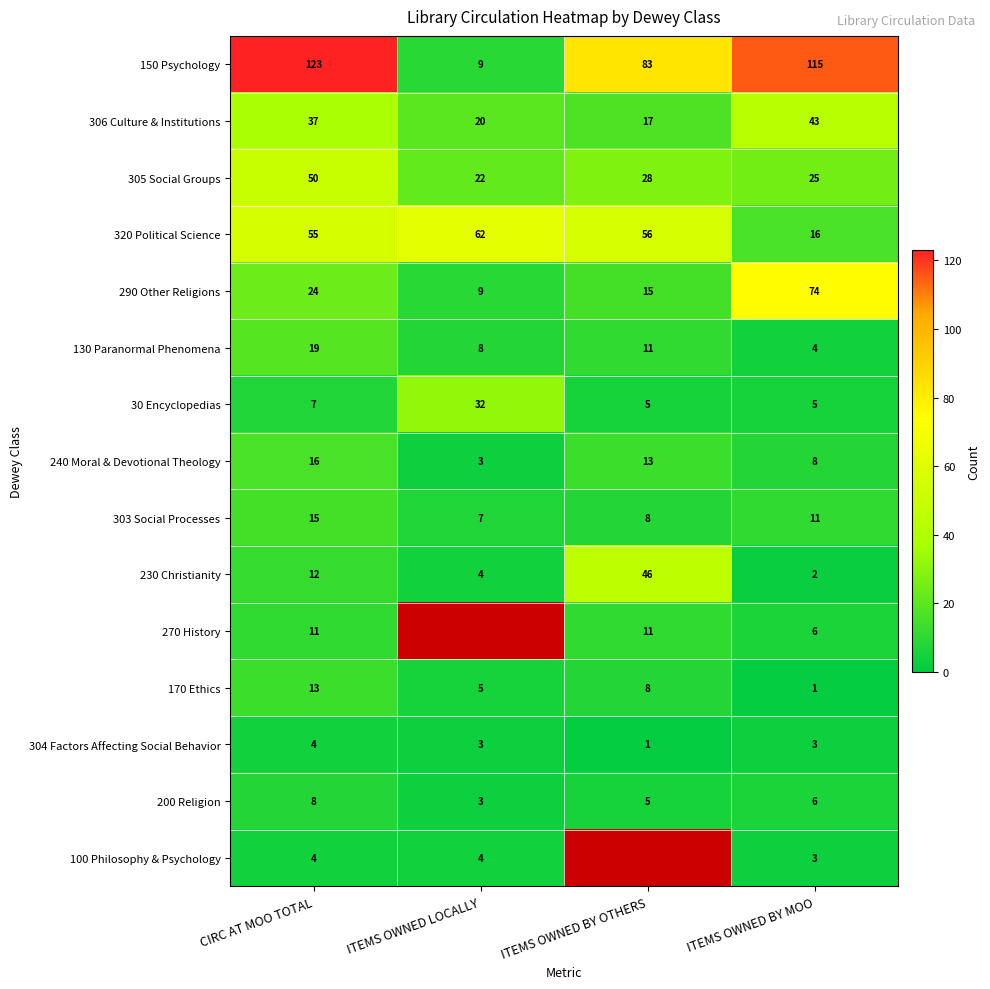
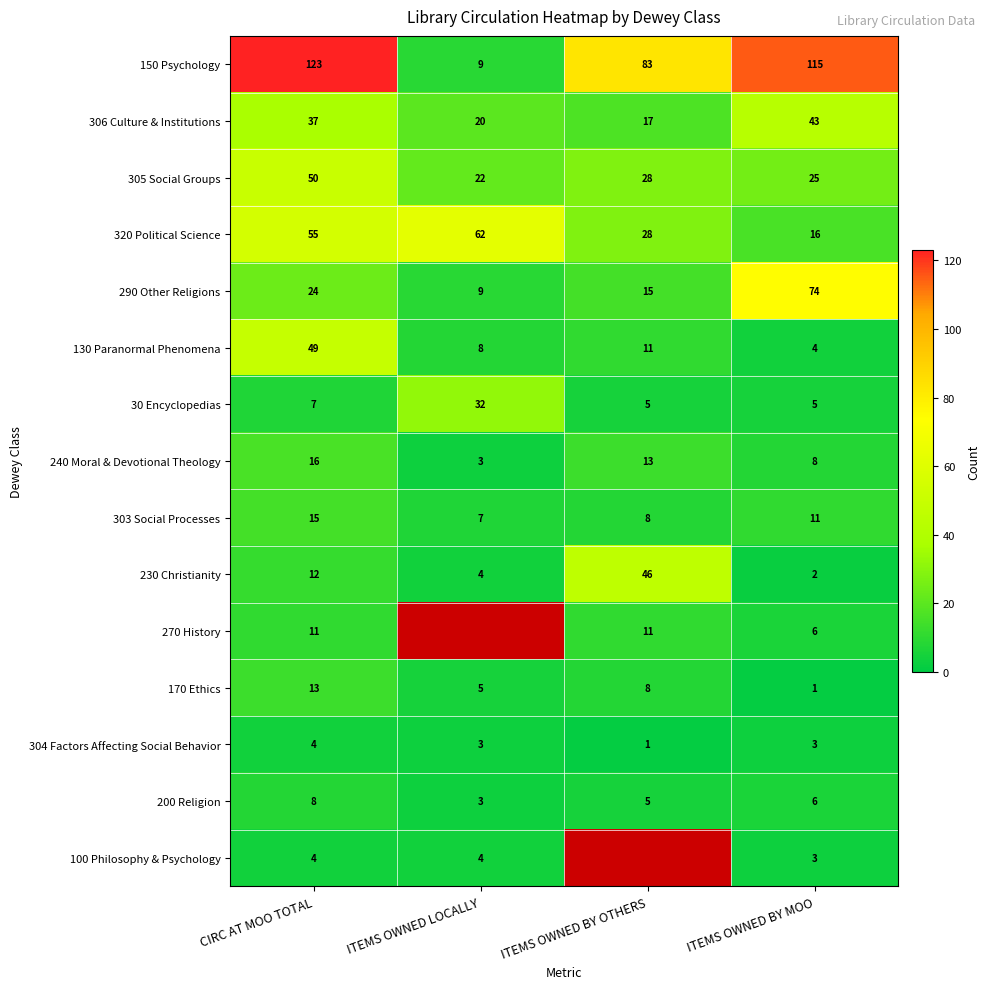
  {
    "150 Psychology": {
      "CIRC AT MOO TOTAL": 123,
      "ITEMS OWNED LOCALLY": 9,
      "ITEMS OWNED BY OTHERS": 83,
      "ITEMS OWNED BY MOO": 115
    },
    "306 Culture & Institutions": {
      "CIRC AT MOO TOTAL": 37,
      "ITEMS OWNED LOCALLY": 20,
      "ITEMS OWNED BY OTHERS": 17,
      "ITEMS OWNED BY MOO": 43
    },
    "305 Social Groups": {
      "CIRC AT MOO TOTAL": 50,
      "ITEMS OWNED LOCALLY": 22,
      "ITEMS OWNED BY OTHERS": 28,
      "ITEMS OWNED BY MOO": 25
    },
    "320 Political Science": {
      "CIRC AT MOO TOTAL": 55,
      "ITEMS OWNED LOCALLY": 62,
-     "ITEMS OWNED BY OTHERS": 56,
+     "ITEMS OWNED BY OTHERS": 28,
      "ITEMS OWNED BY MOO": 16
    },
    "290 Other Religions": {
      "CIRC AT MOO TOTAL": 24,
      "ITEMS OWNED LOCALLY": 9,
      "ITEMS OWNED BY OTHERS": 15,
      "ITEMS OWNED BY MOO": 74
    },
    "130 Paranormal Phenomena": {
-     "CIRC AT MOO TOTAL": 19,
+     "CIRC AT MOO TOTAL": 49,
      "ITEMS OWNED LOCALLY": 8,
      "ITEMS OWNED BY OTHERS": 11,
      "ITEMS OWNED BY MOO": 4
    },
    "30 Encyclopedias": {
      "CIRC AT MOO TOTAL": 7,
      "ITEMS OWNED LOCALLY": 32,
      "ITEMS OWNED BY OTHERS": 5,
      "ITEMS OWNED BY MOO": 5
    },
    "240 Moral & Devotional Theology": {
      "CIRC AT MOO TOTAL": 16,
      "ITEMS OWNED LOCALLY": 3,
      "ITEMS OWNED BY OTHERS": 13,
      "ITEMS OWNED BY MOO": 8
    },
    "303 Social Processes": {
      "CIRC AT MOO TOTAL": 15,
      "ITEMS OWNED LOCALLY": 7,
      "ITEMS OWNED BY OTHERS": 8,
      "ITEMS OWNED BY MOO": 11
    },
    "230 Christianity": {
      "CIRC AT MOO TOTAL": 12,
      "ITEMS OWNED LOCALLY": 4,
      "ITEMS OWNED BY OTHERS": 46,
      "ITEMS OWNED BY MOO": 2
    },
    "270 History": {
      "CIRC AT MOO TOTAL": 11,
      "ITEMS OWNED BY OTHERS": 11,
      "ITEMS OWNED BY MOO": 6
    },
    "170 Ethics": {
      "CIRC AT MOO TOTAL": 13,
      "ITEMS OWNED LOCALLY": 5,
      "ITEMS OWNED BY OTHERS": 8,
      "ITEMS OWNED BY MOO": 1
    },
    "304 Factors Affecting Social Behavior": {
      "CIRC AT MOO TOTAL": 4,
      "ITEMS OWNED LOCALLY": 3,
      "ITEMS OWNED BY OTHERS": 1,
      "ITEMS OWNED BY MOO": 3
    },
    "200 Religion": {
      "CIRC AT MOO TOTAL": 8,
      "ITEMS OWNED LOCALLY": 3,
      "ITEMS OWNED BY OTHERS": 5,
      "ITEMS OWNED BY MOO": 6
    },
    "100 Philosophy & Psychology": {
      "CIRC AT MOO TOTAL": 4,
      "ITEMS OWNED LOCALLY": 4,
      "ITEMS OWNED BY MOO": 3
    }
  }
